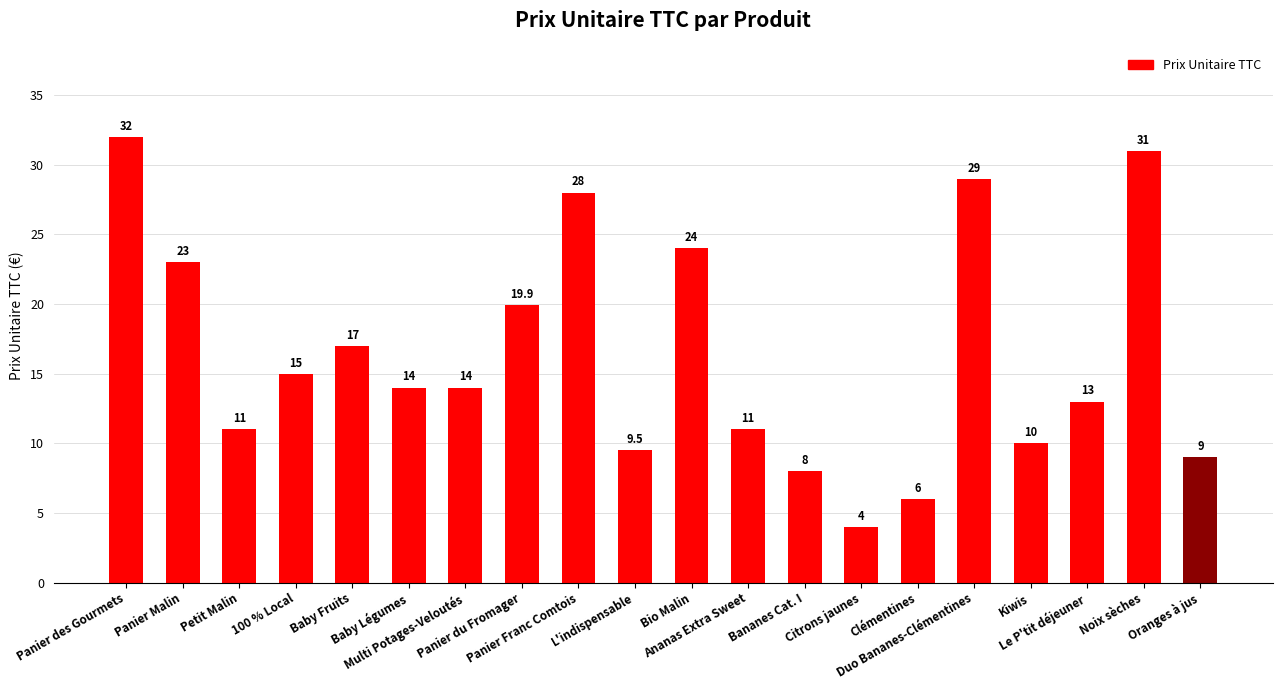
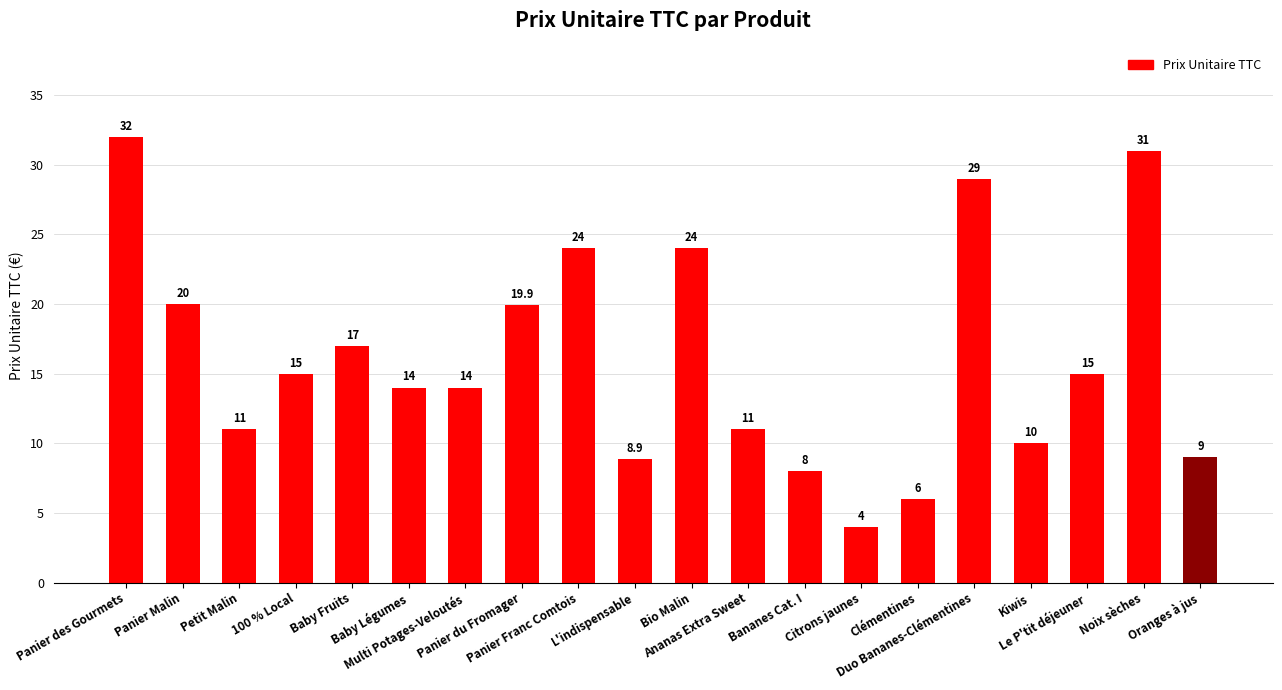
  {
    "Panier des Gourmets": 32,
-   "Panier Malin": 23,
+   "Panier Malin": 20,
    "Petit Malin": 11,
    "100 % Local": 15,
    "Baby Fruits": 17,
    "Baby Légumes": 14,
    "Multi Potages-Veloutés": 14,
    "Panier du Fromager": 19.9,
-   "Panier Franc Comtois": 28,
-   "L'indispensable": 9.5,
+   "Panier Franc Comtois": 24,
+   "L'indispensable": 8.9,
    "Bio Malin": 24,
    "Ananas Extra Sweet": 11,
    "Bananes Cat. I": 8,
    "Citrons jaunes": 4,
    "Clémentines": 6,
    "Duo Bananes-Clémentines": 29,
    "Kiwis": 10,
-   "Le P'tit déjeuner": 13,
+   "Le P'tit déjeuner": 15,
    "Noix sèches": 31,
    "Oranges à jus": 9
  }
